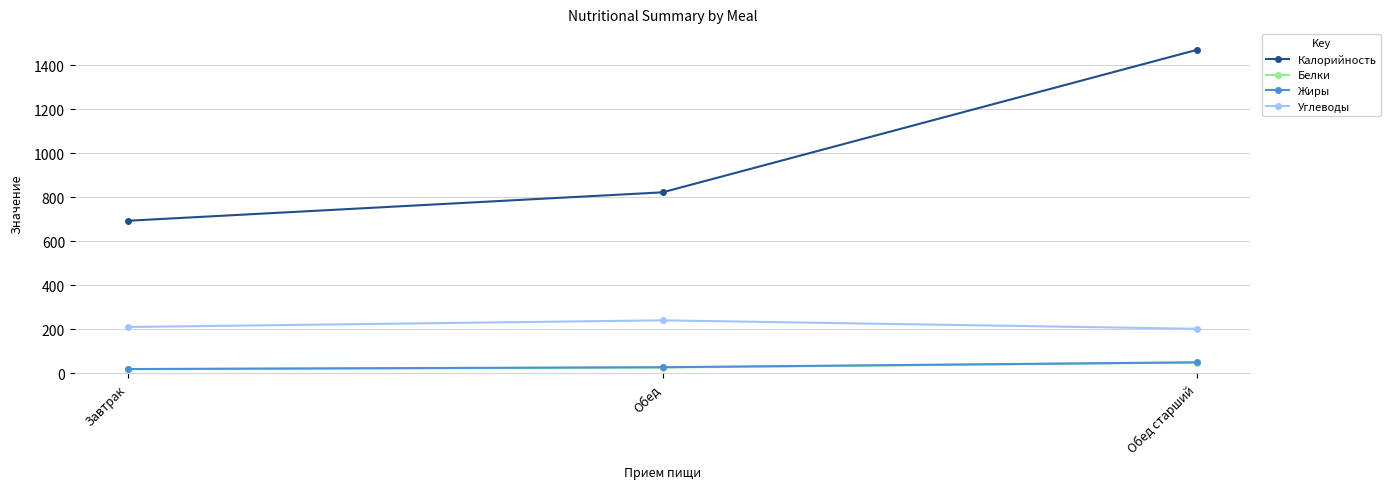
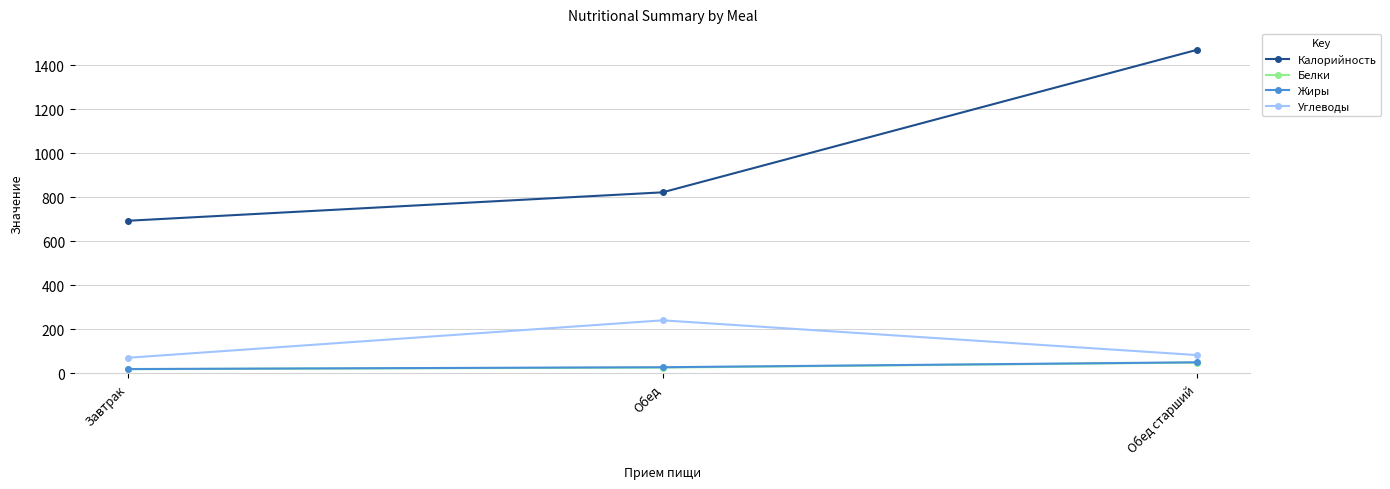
  {
    "Калорийность": {
      "Завтрак": 690,
      "Обед": 820,
      "Обед старший": 1470
    },
    "Углеводы": {
-     "Завтрак": 210,
+     "Завтрак": 70,
      "Обед": 240,
-     "Обед старший": 200
+     "Обед старший": 80
    }
  }
